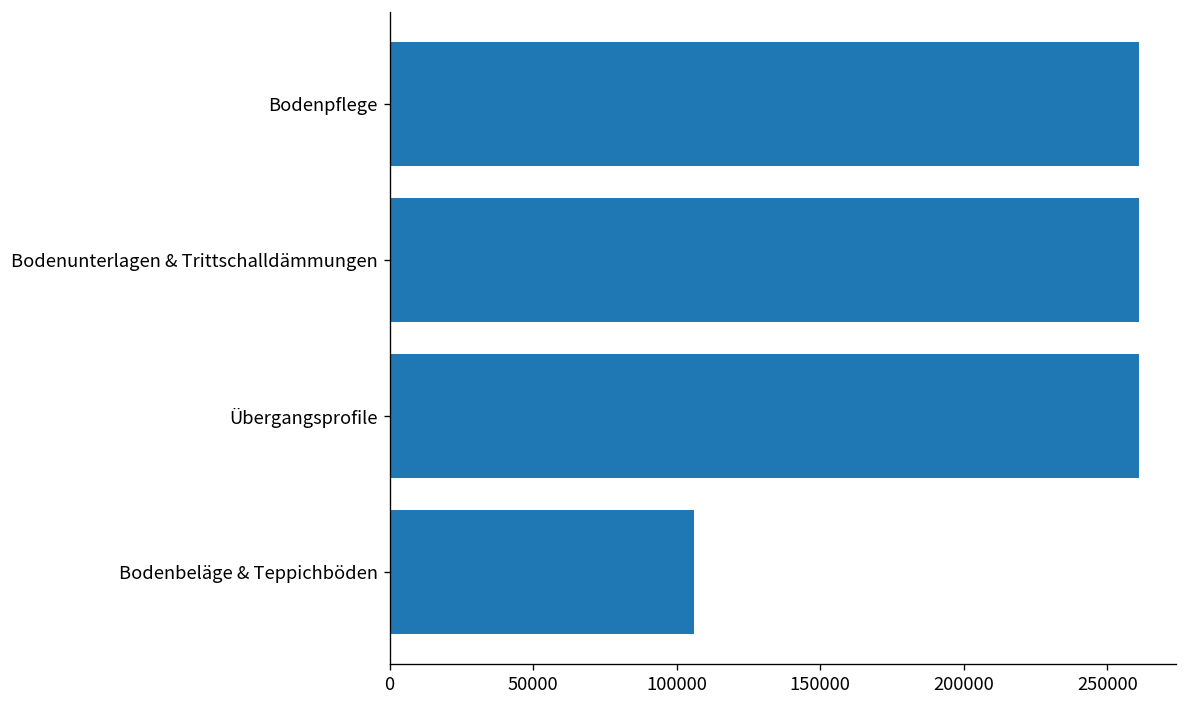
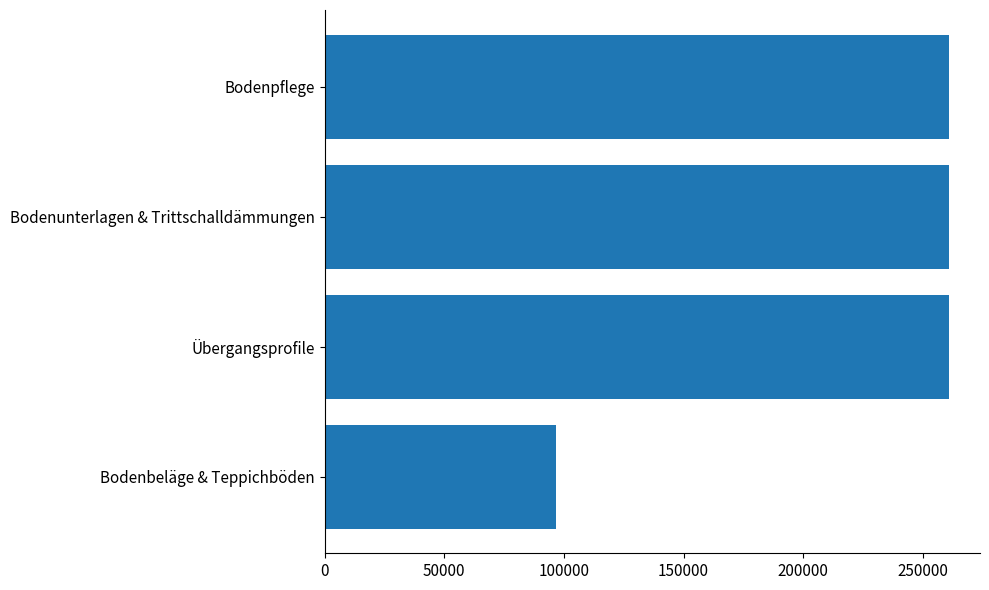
  {
    "Bodenpflege": 261000,
    "Bodenunterlagen & Trittschalldämmungen": 261000,
    "Übergangsprofile": 261000,
-   "Bodenbeläge & Teppichböden": 106000
+   "Bodenbeläge & Teppichböden": 97000
  }
